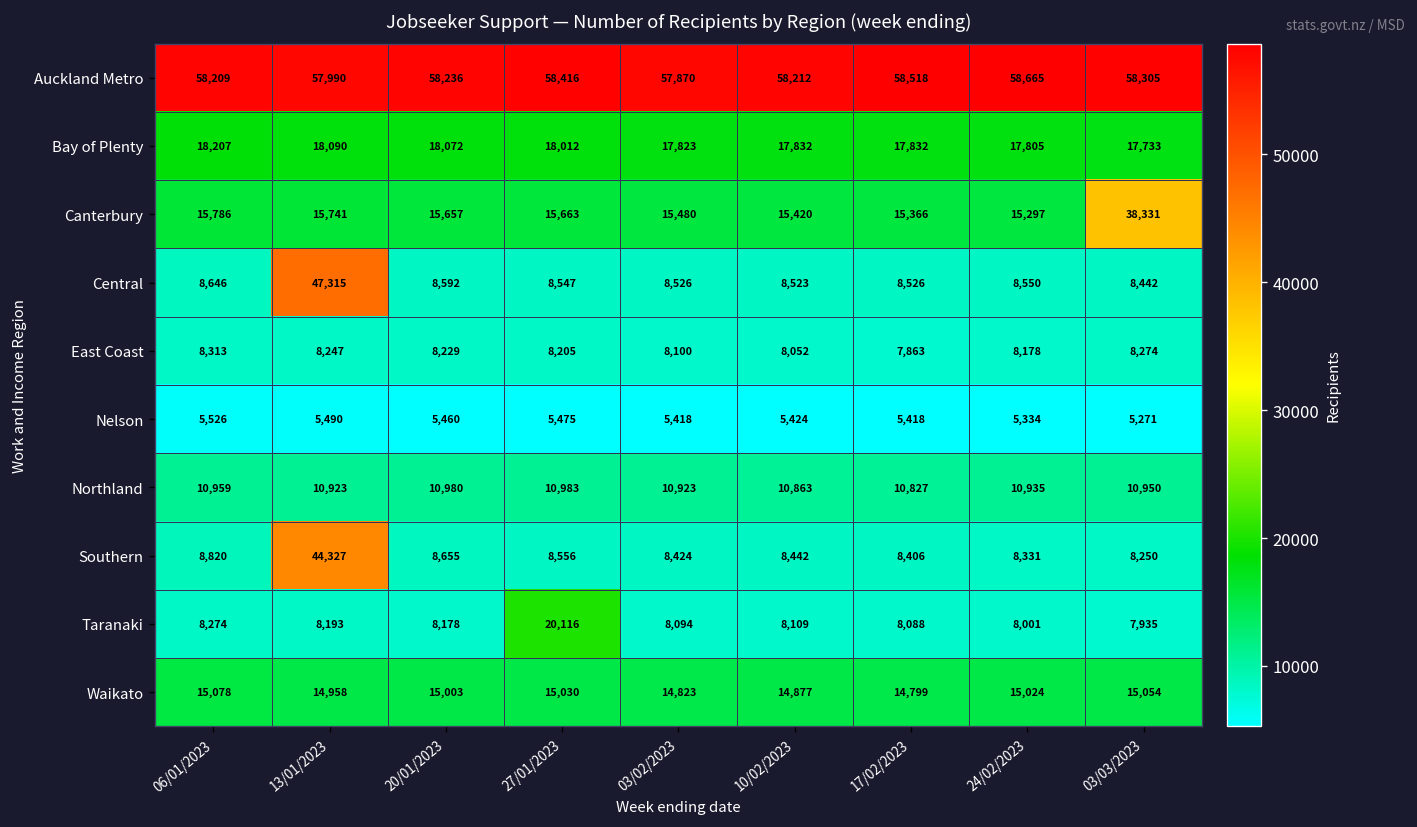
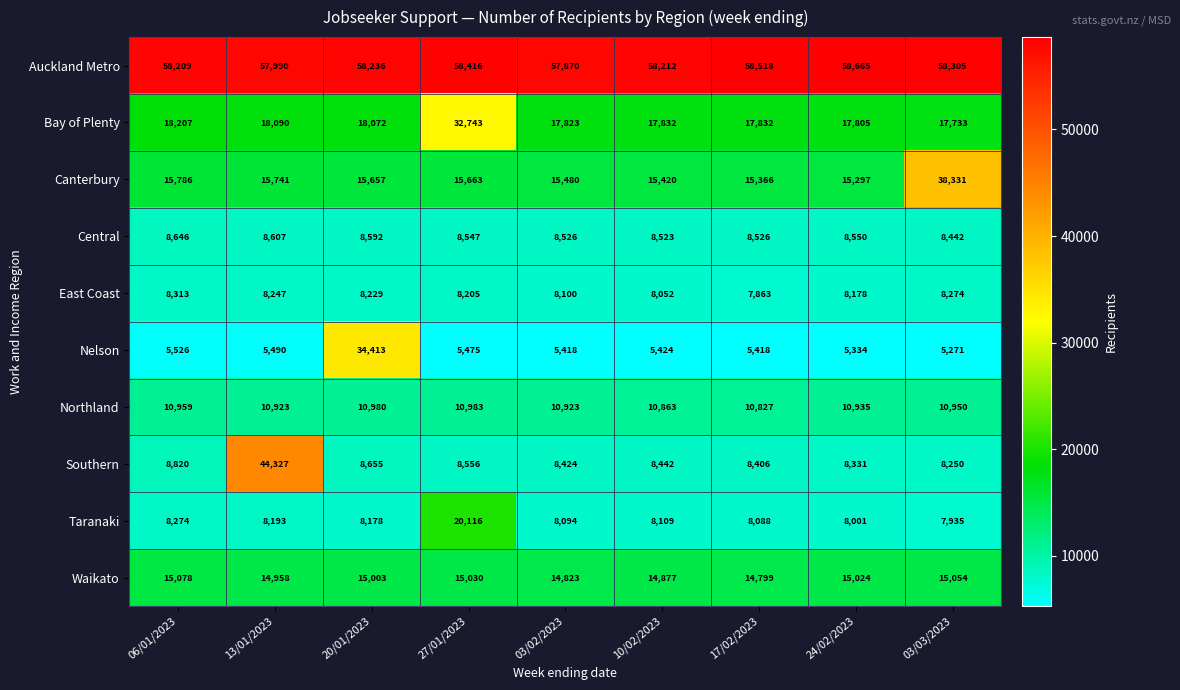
  {
    "Auckland Metro": {
      "06/01/2023": "58,209",
      "13/01/2023": "57,990",
      "20/01/2023": "58,236",
      "27/01/2023": "58,416",
      "03/02/2023": "57,870",
      "10/02/2023": "58,212",
      "17/02/2023": "58,518",
      "24/02/2023": "58,665",
      "03/03/2023": "58,305"
    },
    "Bay of Plenty": {
      "06/01/2023": "18,207",
      "13/01/2023": "18,090",
      "20/01/2023": "18,072",
-     "27/01/2023": "18,012",
+     "27/01/2023": "32,743",
      "03/02/2023": "17,823",
      "10/02/2023": "17,832",
      "17/02/2023": "17,832",
      "24/02/2023": "17,805",
      "03/03/2023": "17,733"
    },
    "Canterbury": {
      "06/01/2023": "15,786",
      "13/01/2023": "15,741",
      "20/01/2023": "15,657",
      "27/01/2023": "15,663",
      "03/02/2023": "15,480",
      "10/02/2023": "15,420",
      "17/02/2023": "15,366",
      "24/02/2023": "15,297",
      "03/03/2023": "38,331"
    },
    "Central": {
      "06/01/2023": "8,646",
-     "13/01/2023": "47,315",
+     "13/01/2023": "8,607",
      "20/01/2023": "8,592",
      "27/01/2023": "8,547",
      "03/02/2023": "8,526",
      "10/02/2023": "8,523",
      "17/02/2023": "8,526",
      "24/02/2023": "8,550",
      "03/03/2023": "8,442"
    },
    "East Coast": {
      "06/01/2023": "8,313",
      "13/01/2023": "8,247",
      "20/01/2023": "8,229",
      "27/01/2023": "8,205",
      "03/02/2023": "8,100",
      "10/02/2023": "8,052",
      "17/02/2023": "7,863",
      "24/02/2023": "8,178",
      "03/03/2023": "8,274"
    },
    "Nelson": {
      "06/01/2023": "5,526",
      "13/01/2023": "5,490",
-     "20/01/2023": "5,460",
+     "20/01/2023": "34,413",
      "27/01/2023": "5,475",
      "03/02/2023": "5,418",
      "10/02/2023": "5,424",
      "17/02/2023": "5,418",
      "24/02/2023": "5,334",
      "03/03/2023": "5,271"
    },
    "Northland": {
      "06/01/2023": "10,959",
      "13/01/2023": "10,923",
      "20/01/2023": "10,980",
      "27/01/2023": "10,983",
      "03/02/2023": "10,923",
      "10/02/2023": "10,863",
      "17/02/2023": "10,827",
      "24/02/2023": "10,935",
      "03/03/2023": "10,950"
    },
    "Southern": {
      "06/01/2023": "8,820",
      "13/01/2023": "44,327",
      "20/01/2023": "8,655",
      "27/01/2023": "8,556",
      "03/02/2023": "8,424",
      "10/02/2023": "8,442",
      "17/02/2023": "8,406",
      "24/02/2023": "8,331",
      "03/03/2023": "8,250"
    },
    "Taranaki": {
      "06/01/2023": "8,274",
      "13/01/2023": "8,193",
      "20/01/2023": "8,178",
      "27/01/2023": "20,116",
      "03/02/2023": "8,094",
      "10/02/2023": "8,109",
      "17/02/2023": "8,088",
      "24/02/2023": "8,001",
      "03/03/2023": "7,935"
    },
    "Waikato": {
      "06/01/2023": "15,078",
      "13/01/2023": "14,958",
      "20/01/2023": "15,003",
      "27/01/2023": "15,030",
      "03/02/2023": "14,823",
      "10/02/2023": "14,877",
      "17/02/2023": "14,799",
      "24/02/2023": "15,024",
      "03/03/2023": "15,054"
    }
  }
